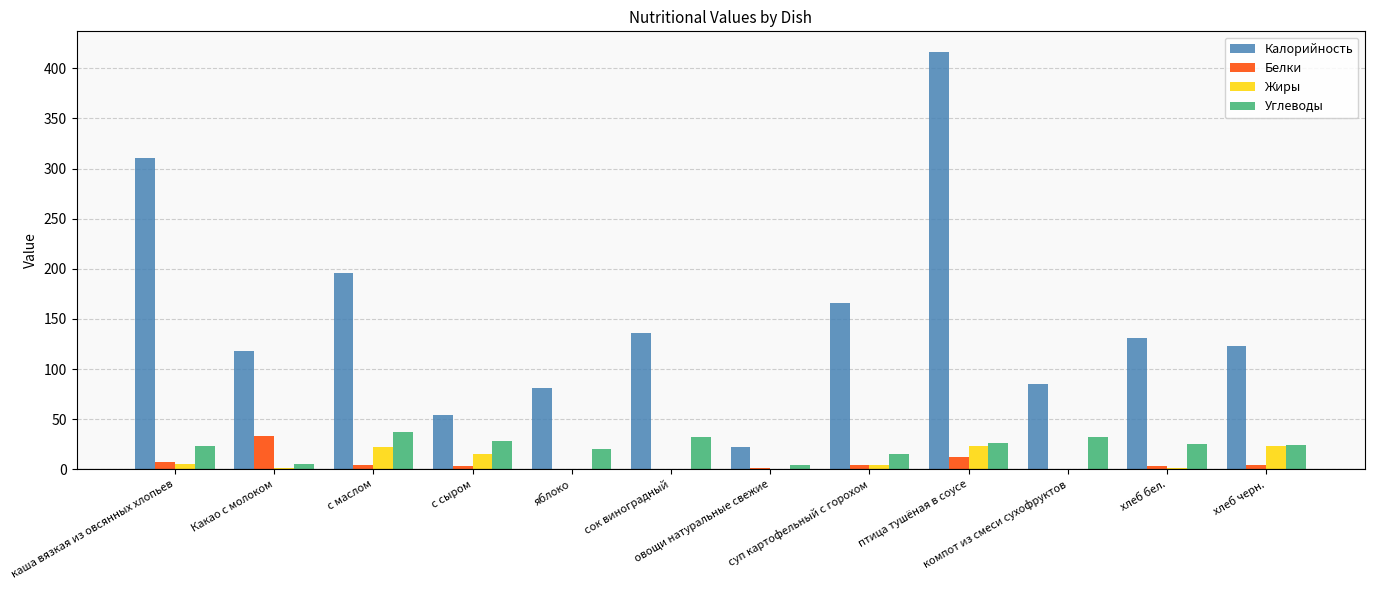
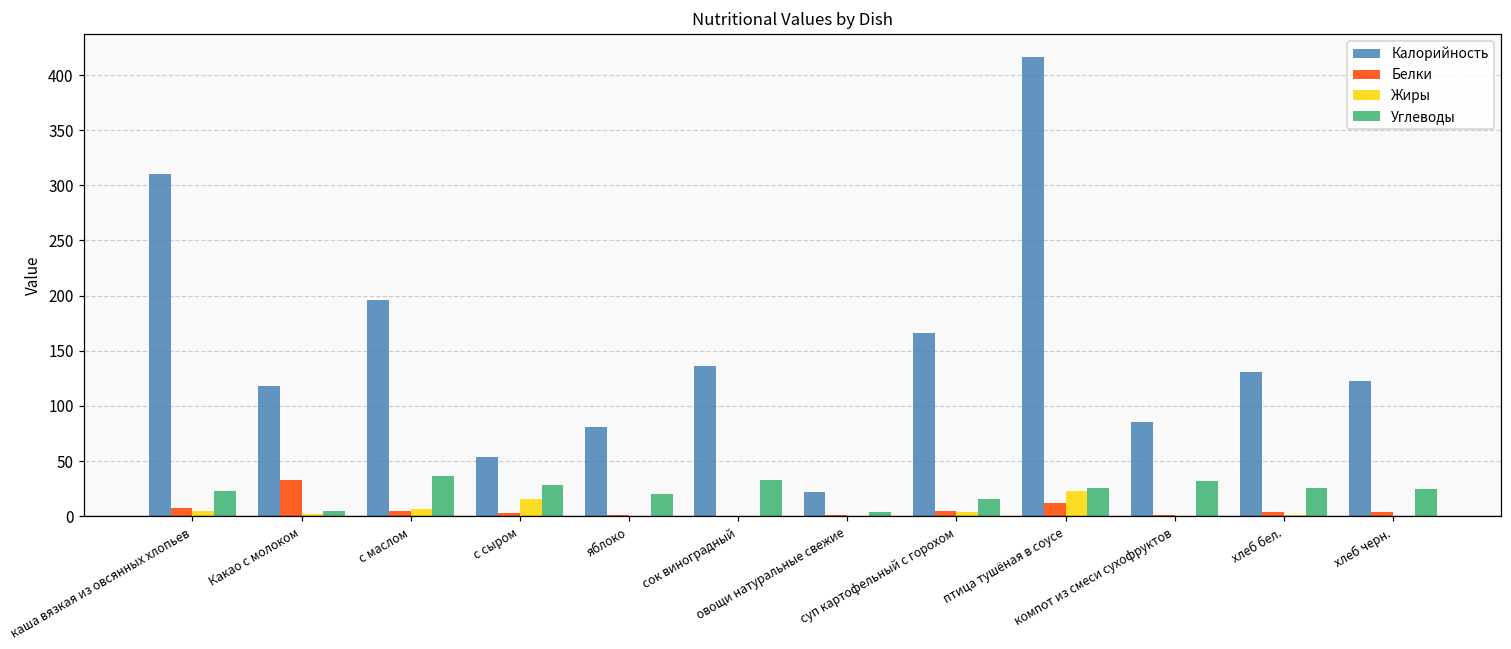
  {
    "Калорийность": {
      "каша вязкая из овсянных хлопьев": 310,
      "Какао с молоком": 118,
      "с маслом": 196,
      "с сыром": 54,
      "яблоко": 81,
      "сок виноградный": 136,
      "овощи натуральные свежие": 22,
      "суп картофельный с горохом": 166,
      "птица тушёная в соусе": 416,
      "компот из смеси сухофруктов": 85,
      "хлеб бел.": 131,
      "хлеб черн.": 123
    },
    "Белки": {
      "каша вязкая из овсянных хлопьев": 8,
      "Какао с молоком": 33,
      "с маслом": 5,
      "с сыром": 3,
      "суп картофельный с горохом": 5,
      "птица тушёная в соусе": 12,
      "хлеб бел.": 4,
      "хлеб черн.": 4
    },
    "Жиры": {
      "каша вязкая из овсянных хлопьев": 5,
-     "с маслом": 22,
+     "с маслом": 7,
      "с сыром": 16,
      "яблоко": 0,
      "овощи натуральные свежие": 0,
      "суп картофельный с горохом": 4,
      "птица тушёная в соусе": 23,
-     "хлеб черн.": 23
+     "хлеб черн.": 1
    },
    "Углеводы": {
      "каша вязкая из овсянных хлопьев": 23,
      "Какао с молоком": 5,
      "с маслом": 37,
      "с сыром": 28,
      "яблоко": 20,
      "сок виноградный": 32,
      "овощи натуральные свежие": 4,
      "суп картофельный с горохом": 15,
      "птица тушёная в соусе": 26,
      "компот из смеси сухофруктов": 32,
      "хлеб бел.": 25,
      "хлеб черн.": 25
    }
  }
